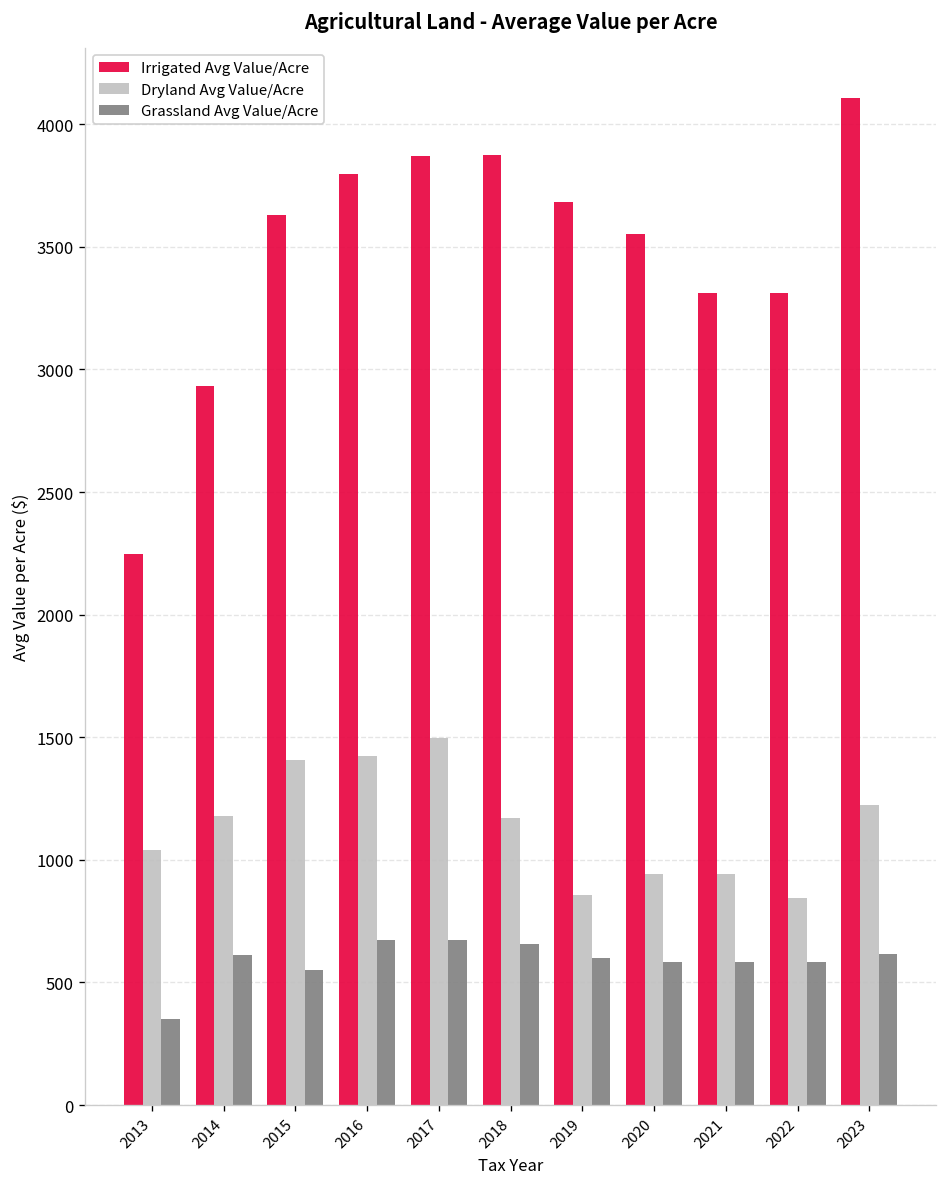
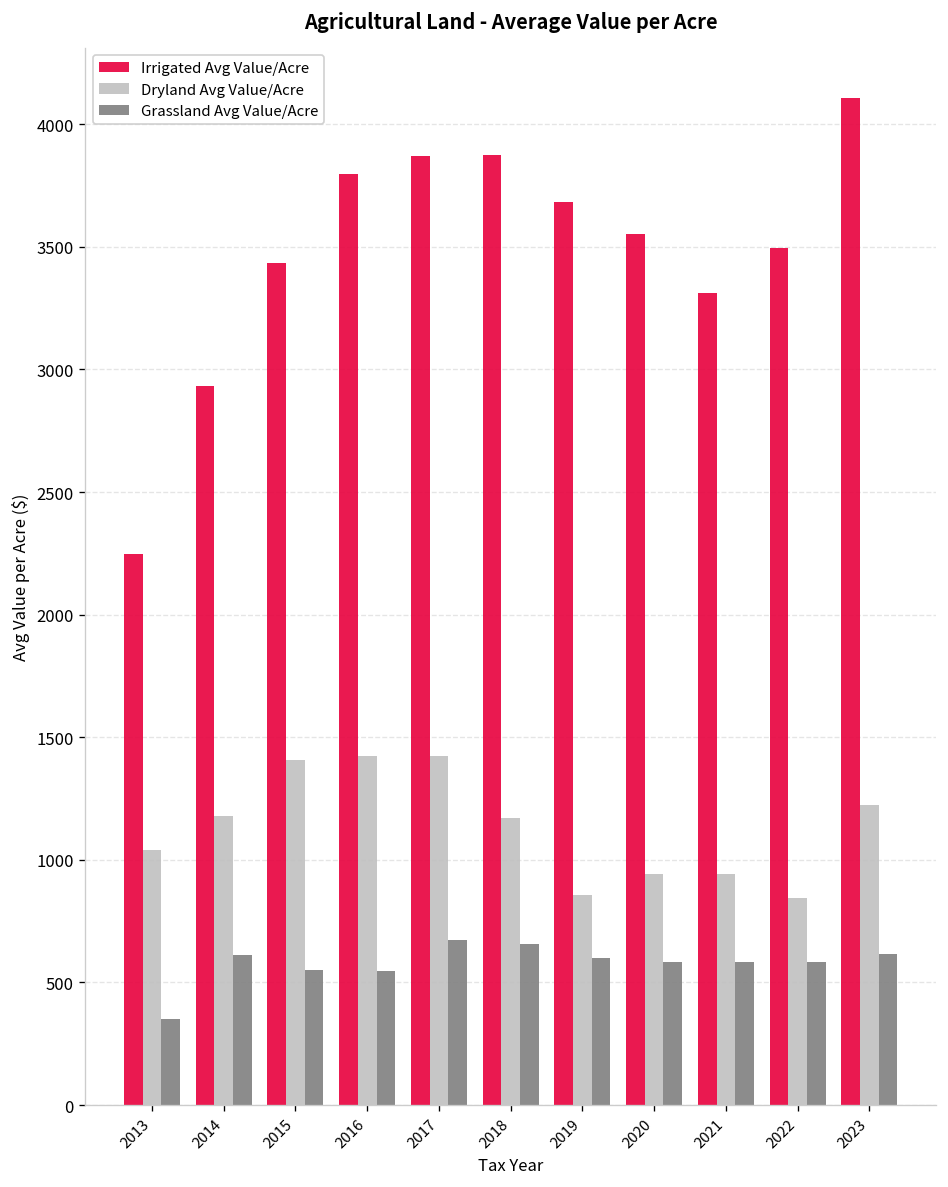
  {
    "Irrigated Avg Value/Acre": {
      "2013": 2250,
      "2014": 2930,
-     "2015": 3630,
+     "2015": 3440,
      "2016": 3800,
      "2017": 3870,
      "2018": 3870,
      "2019": 3680,
      "2020": 3550,
      "2021": 3310,
-     "2022": 3310,
+     "2022": 3500,
      "2023": 4110
    },
    "Dryland Avg Value/Acre": {
      "2013": 1040,
      "2014": 1180,
      "2015": 1410,
      "2016": 1420,
-     "2017": 1500,
+     "2017": 1420,
      "2018": 1170,
      "2019": 860,
      "2020": 940,
      "2021": 940,
      "2022": 840,
      "2023": 1220
    },
    "Grassland Avg Value/Acre": {
      "2013": 350,
      "2014": 610,
      "2015": 550,
-     "2016": 670,
+     "2016": 550,
      "2017": 670,
      "2018": 660,
      "2019": 600,
      "2020": 580,
      "2021": 580,
      "2022": 580,
      "2023": 620
    }
  }
